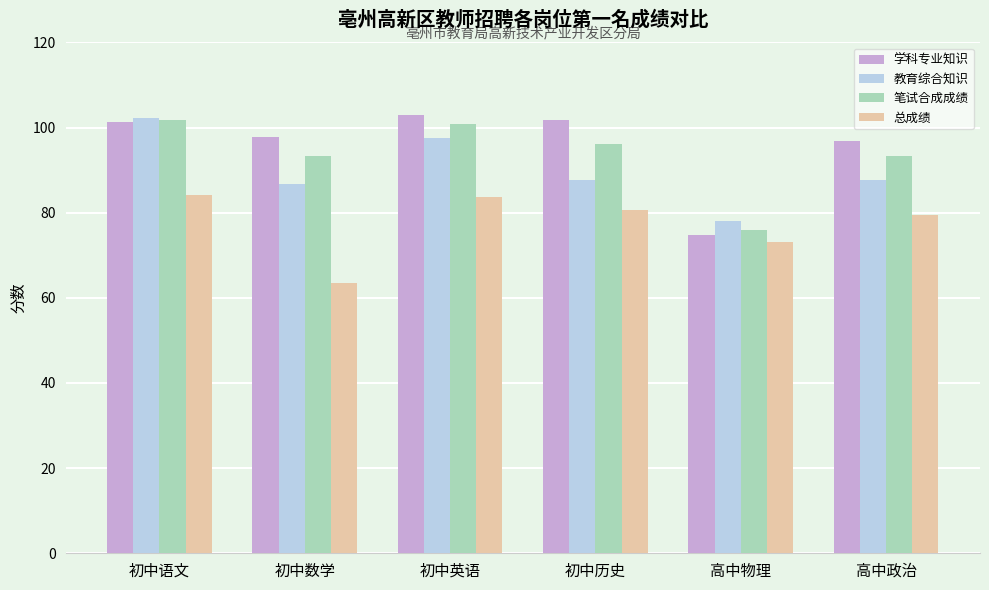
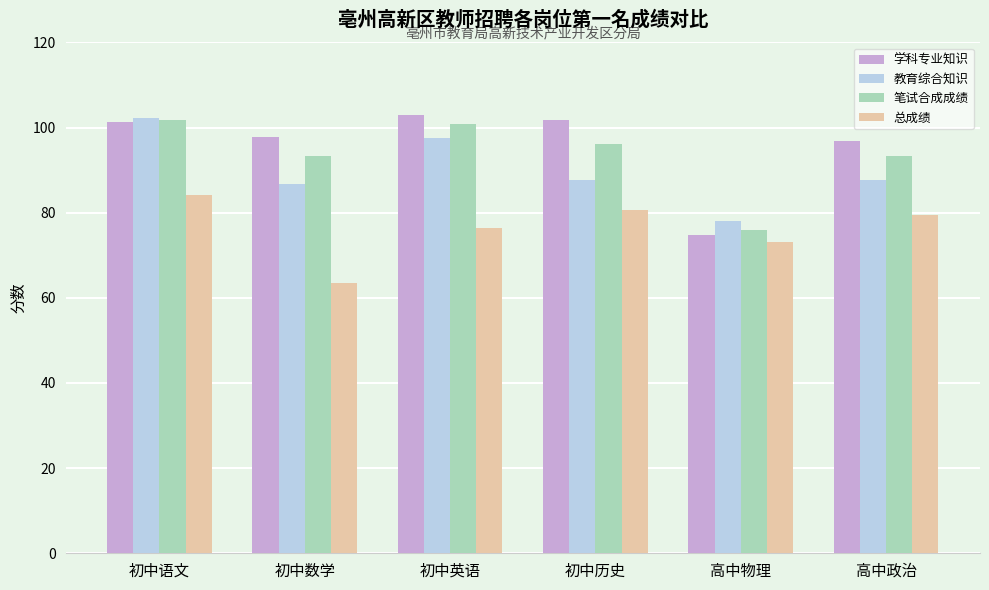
  {
    "总成绩": {
      "初中语文": 84,
      "初中数学": 63,
-     "初中英语": 84,
+     "初中英语": 77,
      "初中历史": 81,
      "高中物理": 73,
      "高中政治": 79
    }
  }
